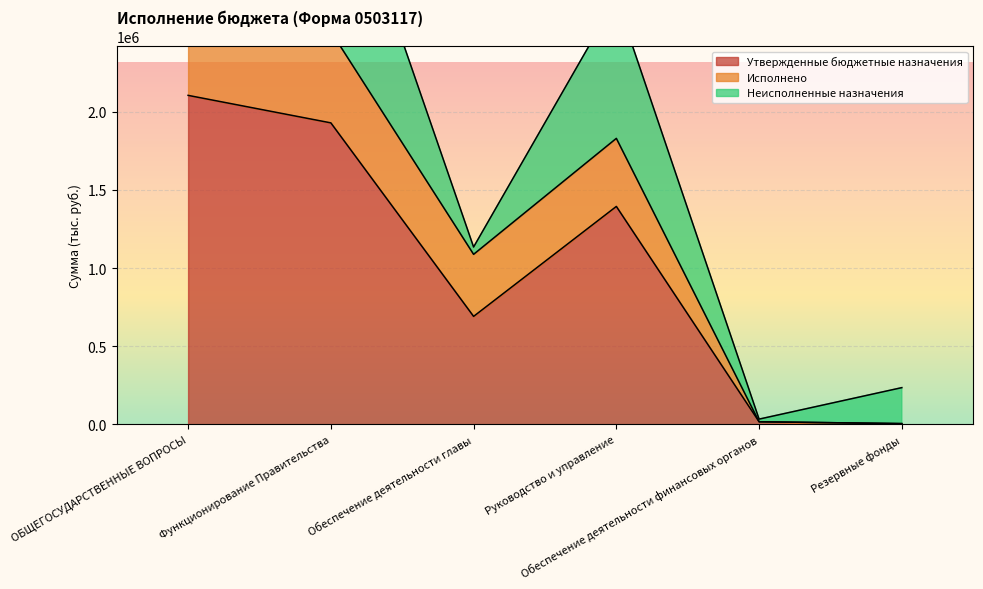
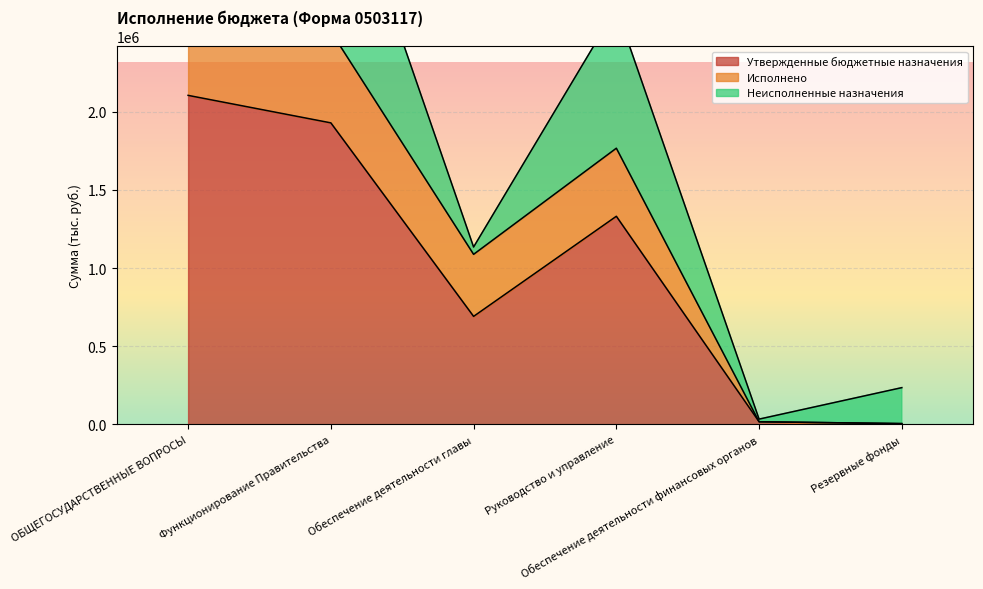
  {
    "Утвержденные бюджетные назначения": {
      "ОБЩЕГОСУДАРСТВЕННЫЕ ВОПРОСЫ": 2100000,
      "Функционирование Правительства": 1930000,
      "Обеспечение деятельности главы": 690000,
-     "Руководство и управление": 1390000
+     "Руководство и управление": 1330000
    },
    "Исполнено": {
      "Обеспечение деятельности главы": 400000,
      "Руководство и управление": 440000
    },
    "Неисполненные назначения": {
      "Обеспечение деятельности главы": 50000,
      "Обеспечение деятельности финансовых органов": 20000,
      "Резервные фонды": 230000
    }
  }
